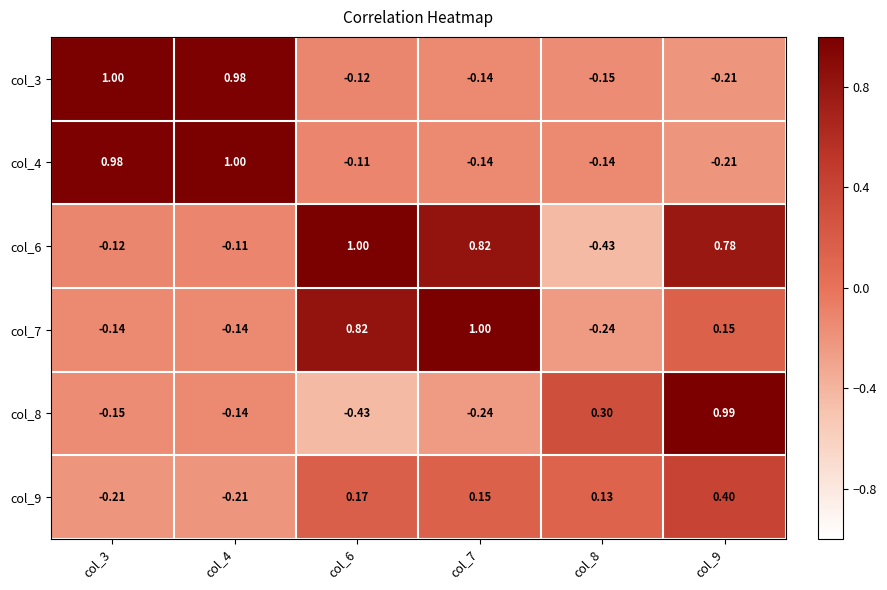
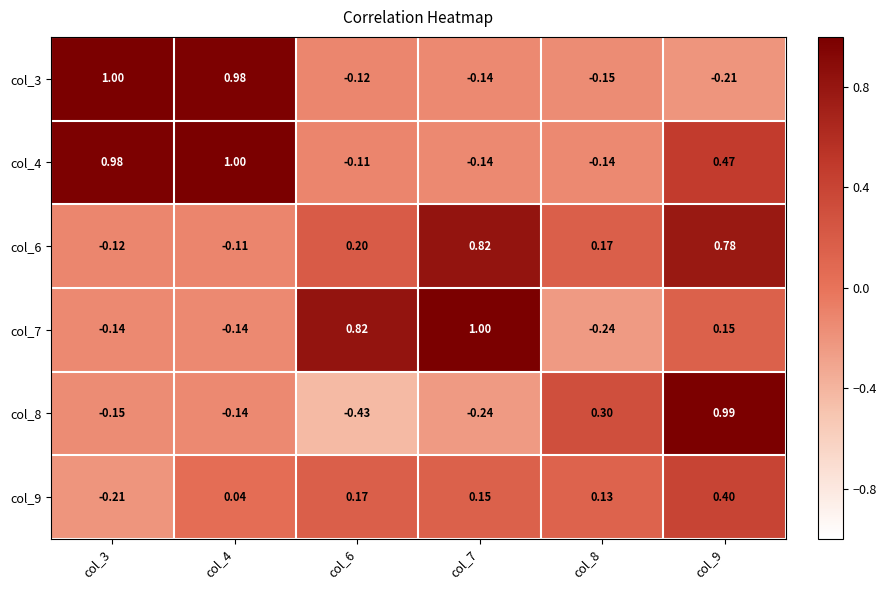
  {
    "col_3": {
      "col_3": 1.00,
      "col_4": 0.98,
      "col_6": -0.12,
      "col_7": -0.14,
      "col_8": -0.15,
      "col_9": -0.21
    },
    "col_4": {
      "col_3": 0.98,
      "col_4": 1.00,
      "col_6": -0.11,
      "col_7": -0.14,
      "col_8": -0.14,
-     "col_9": -0.21
+     "col_9": 0.47
    },
    "col_6": {
      "col_3": -0.12,
      "col_4": -0.11,
-     "col_6": 1.00,
+     "col_6": 0.20,
      "col_7": 0.82,
-     "col_8": -0.43,
+     "col_8": 0.17,
      "col_9": 0.78
    },
    "col_7": {
      "col_3": -0.14,
      "col_4": -0.14,
      "col_6": 0.82,
      "col_7": 1.00,
      "col_8": -0.24,
      "col_9": 0.15
    },
    "col_8": {
      "col_3": -0.15,
      "col_4": -0.14,
      "col_6": -0.43,
      "col_7": -0.24,
      "col_8": 0.30,
      "col_9": 0.99
    },
    "col_9": {
      "col_3": -0.21,
-     "col_4": -0.21,
+     "col_4": 0.04,
      "col_6": 0.17,
      "col_7": 0.15,
      "col_8": 0.13,
      "col_9": 0.40
    }
  }
